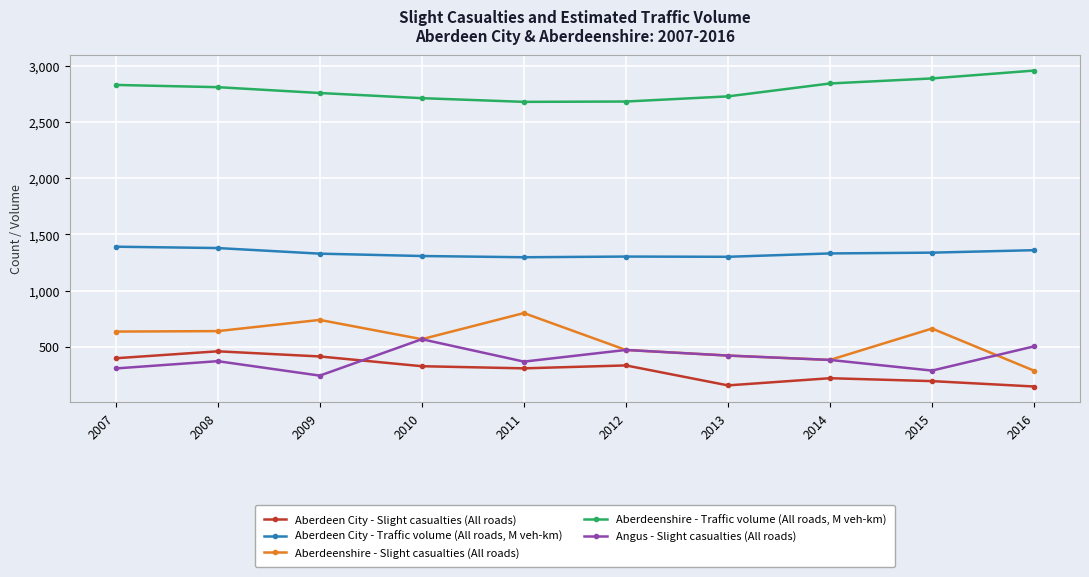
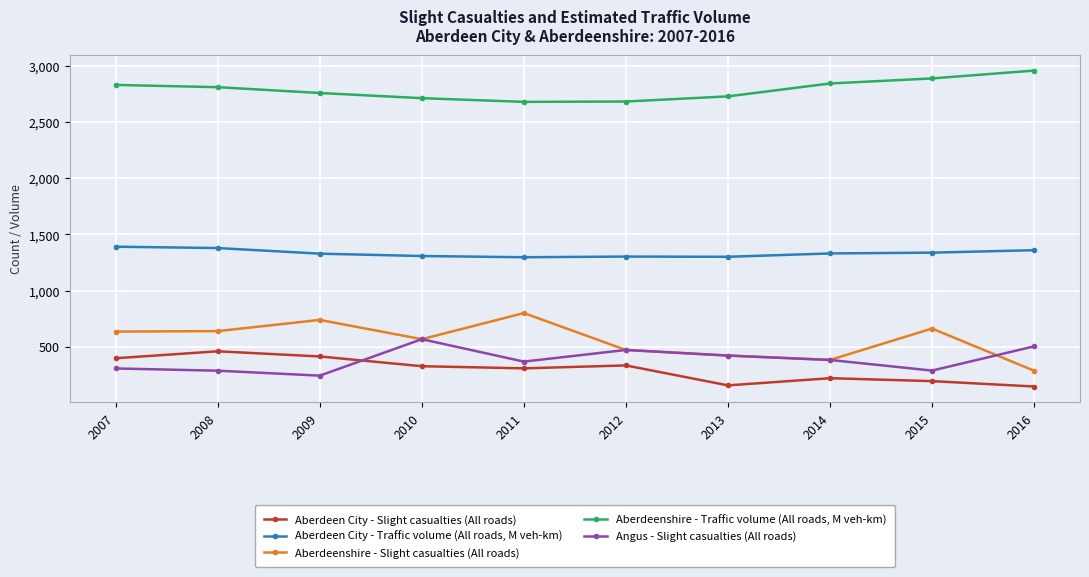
  {
    "Aberdeen City - Slight casualties (All roads)": {
      "2007": "400",
      "2008": "460",
      "2009": "410",
      "2010": "330",
      "2011": "310",
      "2012": "330",
      "2013": "150",
      "2014": "220",
      "2015": "190",
      "2016": "140"
    },
    "Aberdeen City - Traffic volume (All roads, M veh-km)": {
      "2007": "1,390",
      "2008": "1,380",
      "2009": "1,330",
      "2010": "1,310",
      "2011": "1,300",
      "2012": "1,300",
      "2013": "1,300",
      "2014": "1,330",
      "2015": "1,340",
      "2016": "1,360"
    },
    "Aberdeenshire - Slight casualties (All roads)": {
      "2007": "630",
      "2008": "640",
      "2009": "740",
      "2011": "800",
      "2015": "660",
      "2016": "290"
    },
    "Aberdeenshire - Traffic volume (All roads, M veh-km)": {
      "2007": "2,830",
      "2008": "2,810",
      "2009": "2,760",
      "2010": "2,720",
      "2011": "2,680",
      "2012": "2,690",
      "2013": "2,730",
      "2014": "2,850",
      "2015": "2,890",
      "2016": "2,960"
    },
    "Angus - Slight casualties (All roads)": {
      "2007": "310",
-     "2008": "370",
+     "2008": "290",
      "2009": "240",
      "2011": "370",
      "2015": "290",
      "2016": "500"
    }
  }
